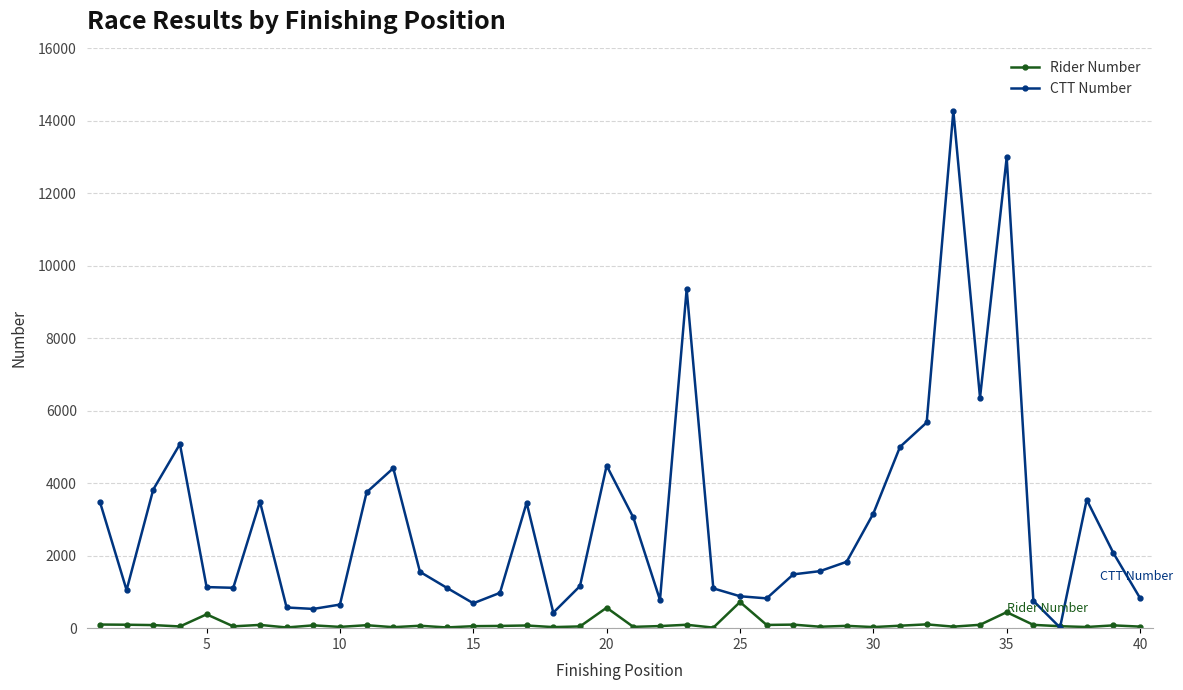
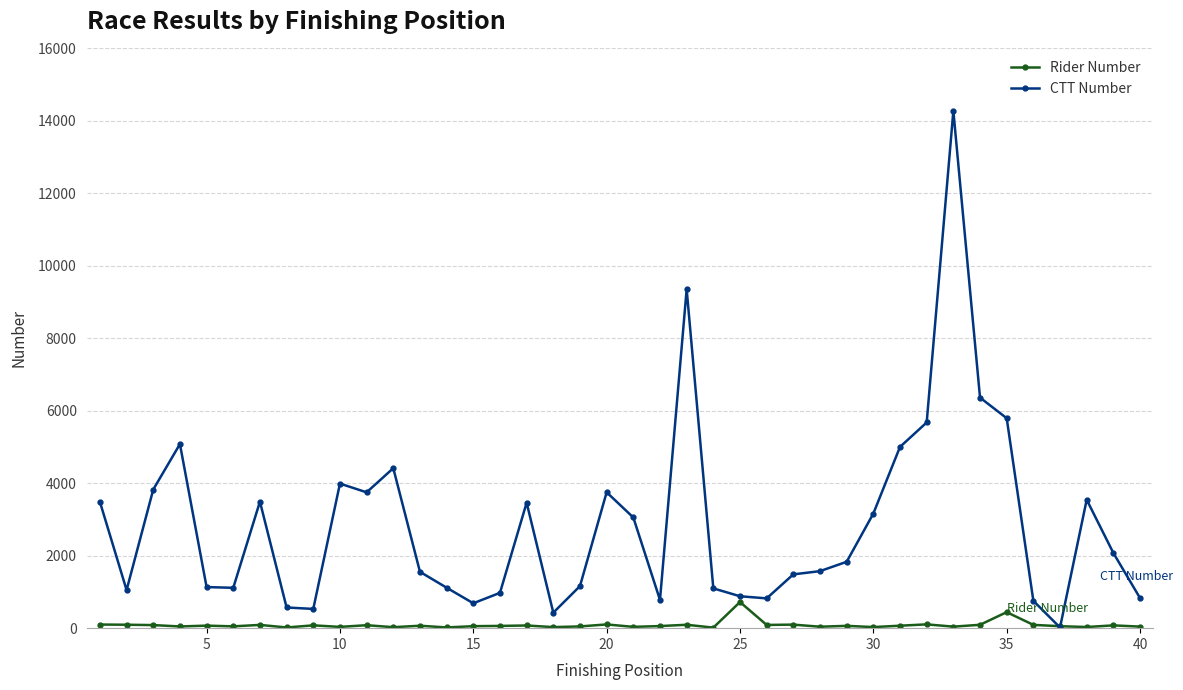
  {
    "Rider Number": {
-     "5": 400,
+     "5": 100,
      "10": 0,
      "15": 100,
-     "20": 600,
+     "20": 100,
      "25": 700,
      "30": 0,
      "35": 400,
      "40": 0
    },
    "CTT Number": {
      "5": 1100,
-     "10": 700,
+     "10": 4000,
      "15": 700,
-     "20": 4500,
+     "20": 3800,
      "25": 900,
      "30": 3200,
-     "35": 13000,
+     "35": 5800,
      "40": 800
    }
  }
